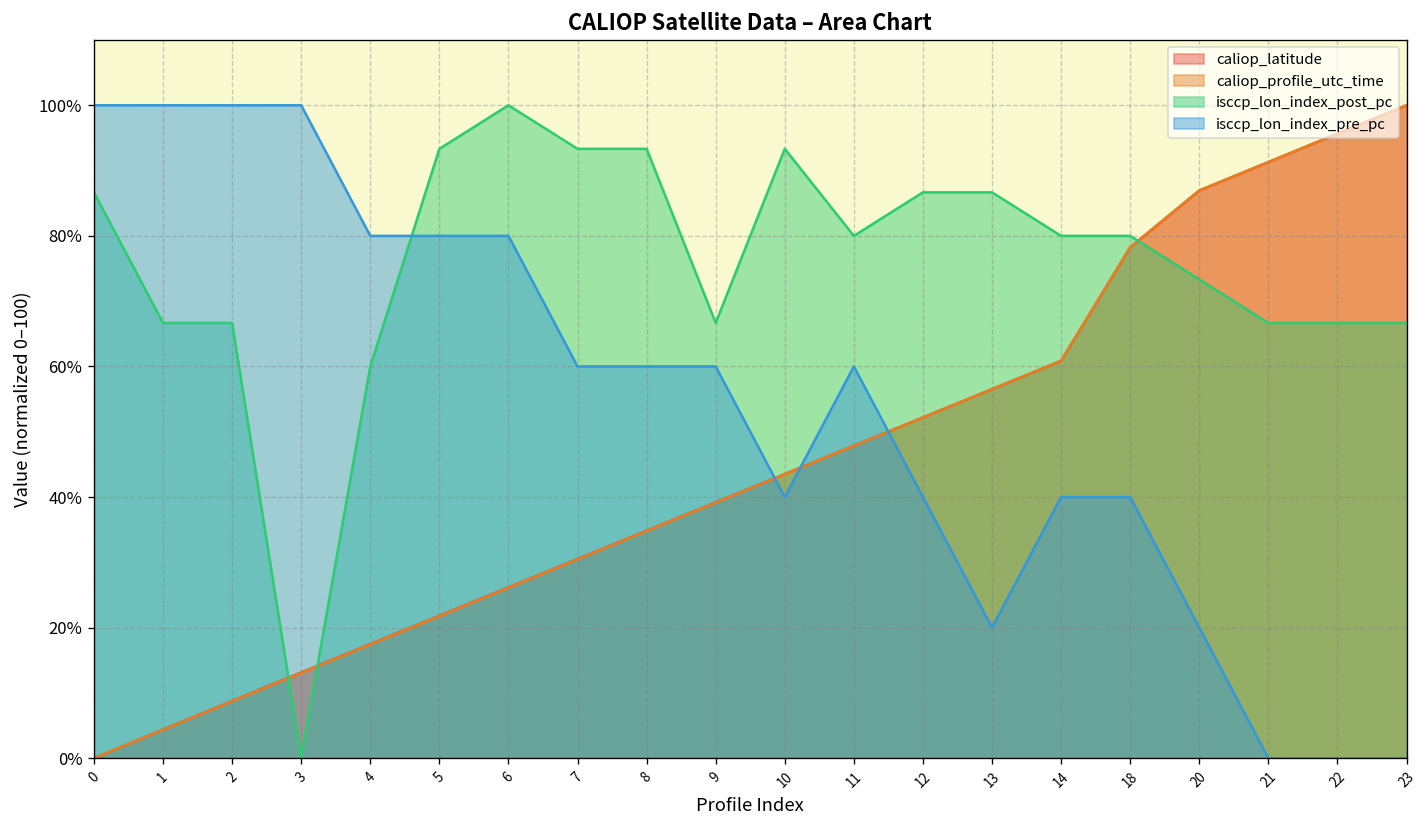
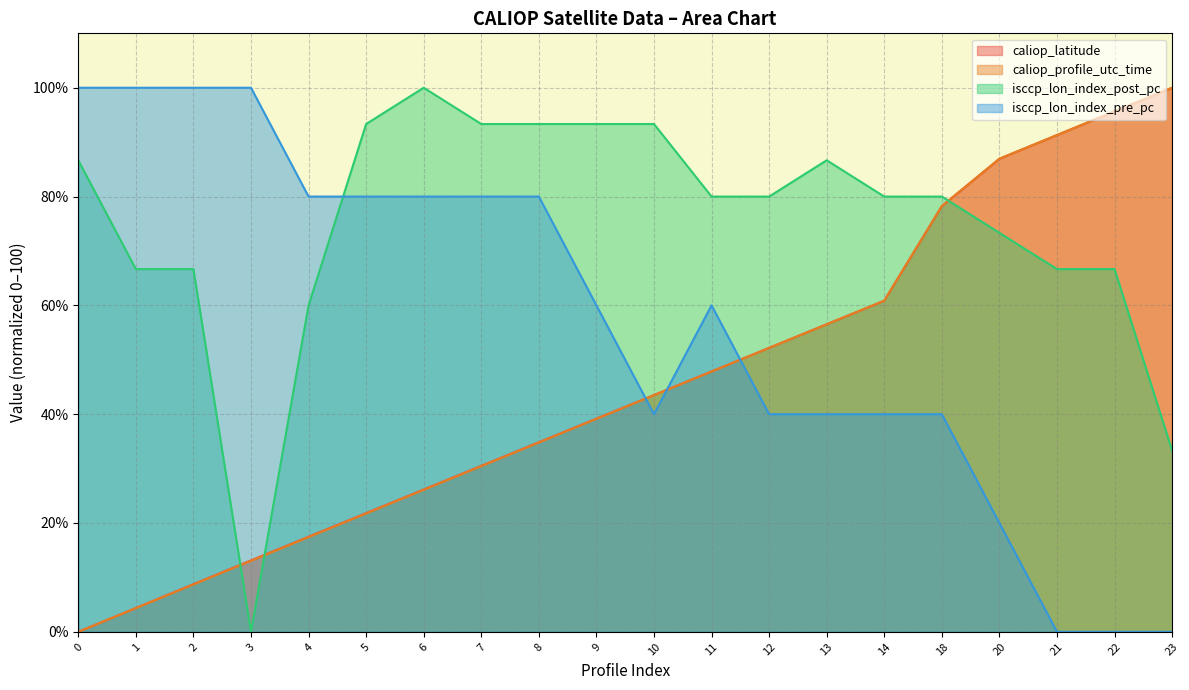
  {
    "isccp_lon_index_post_pc": {
      "0": "87%",
      "1": "67%",
      "2": "67%",
      "3": "0%",
      "4": "60%",
      "5": "93%",
      "6": "100%",
      "7": "93%",
      "8": "93%",
-     "9": "67%",
+     "9": "93%",
      "10": "93%",
      "11": "80%",
-     "12": "87%",
+     "12": "80%",
      "13": "87%",
      "14": "80%",
      "18": "80%",
      "20": "73%",
      "21": "67%",
      "22": "67%",
-     "23": "67%"
+     "23": "33%"
    },
    "isccp_lon_index_pre_pc": {
      "0": "100%",
      "1": "100%",
      "2": "100%",
      "3": "100%",
      "4": "80%",
      "5": "80%",
      "6": "80%",
-     "7": "60%",
-     "8": "60%",
+     "7": "80%",
+     "8": "80%",
      "9": "60%",
      "10": "40%",
      "11": "60%",
      "12": "40%",
-     "13": "20%",
+     "13": "40%",
      "14": "40%",
      "18": "40%",
      "20": "20%",
      "21": "0%",
      "22": "0%",
      "23": "0%"
    }
  }
